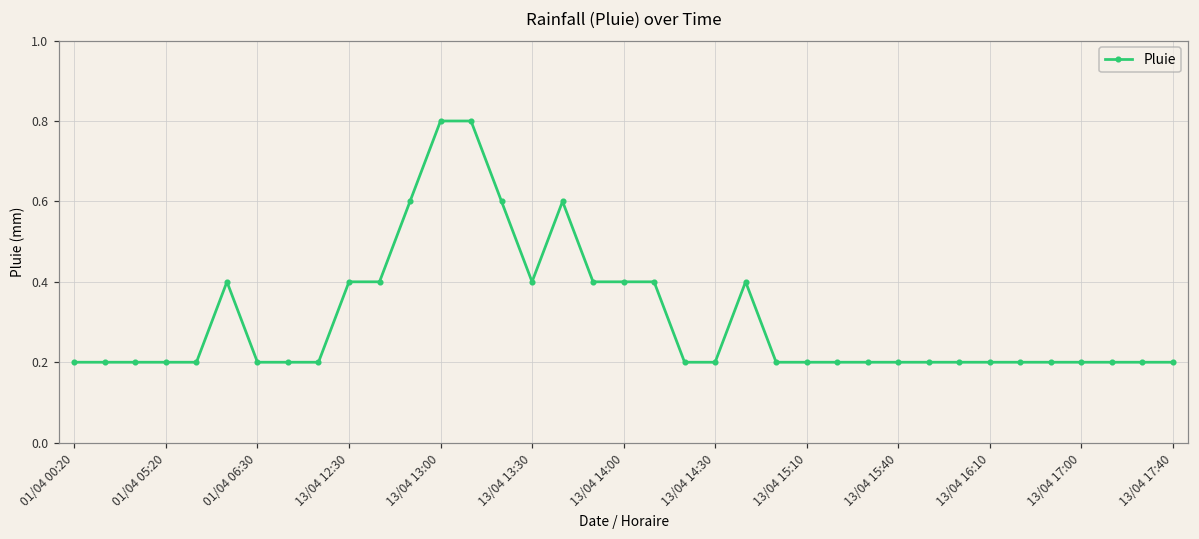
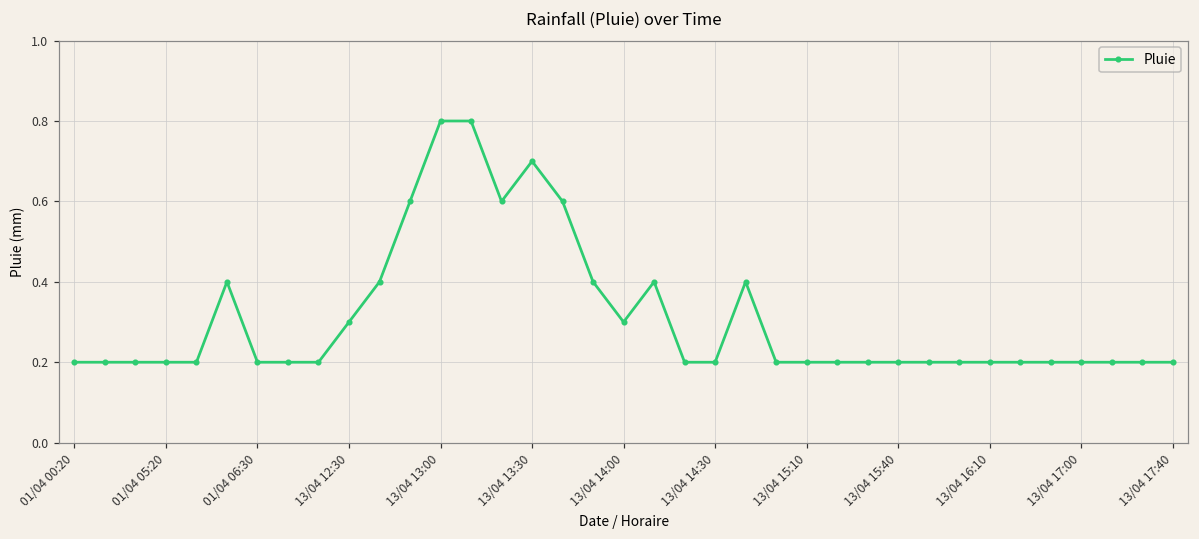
  {
    "01/04 00:20": 0.2,
    "01/04 05:20": 0.2,
    "01/04 06:30": 0.2,
-   "13/04 12:30": 0.4,
+   "13/04 12:30": 0.3,
    "13/04 13:00": 0.8,
-   "13/04 13:30": 0.4,
-   "13/04 14:00": 0.4,
+   "13/04 13:30": 0.7,
+   "13/04 14:00": 0.3,
    "13/04 14:30": 0.2,
    "13/04 15:10": 0.2,
    "13/04 15:40": 0.2,
    "13/04 16:10": 0.2,
    "13/04 17:00": 0.2,
    "13/04 17:40": 0.2
  }
